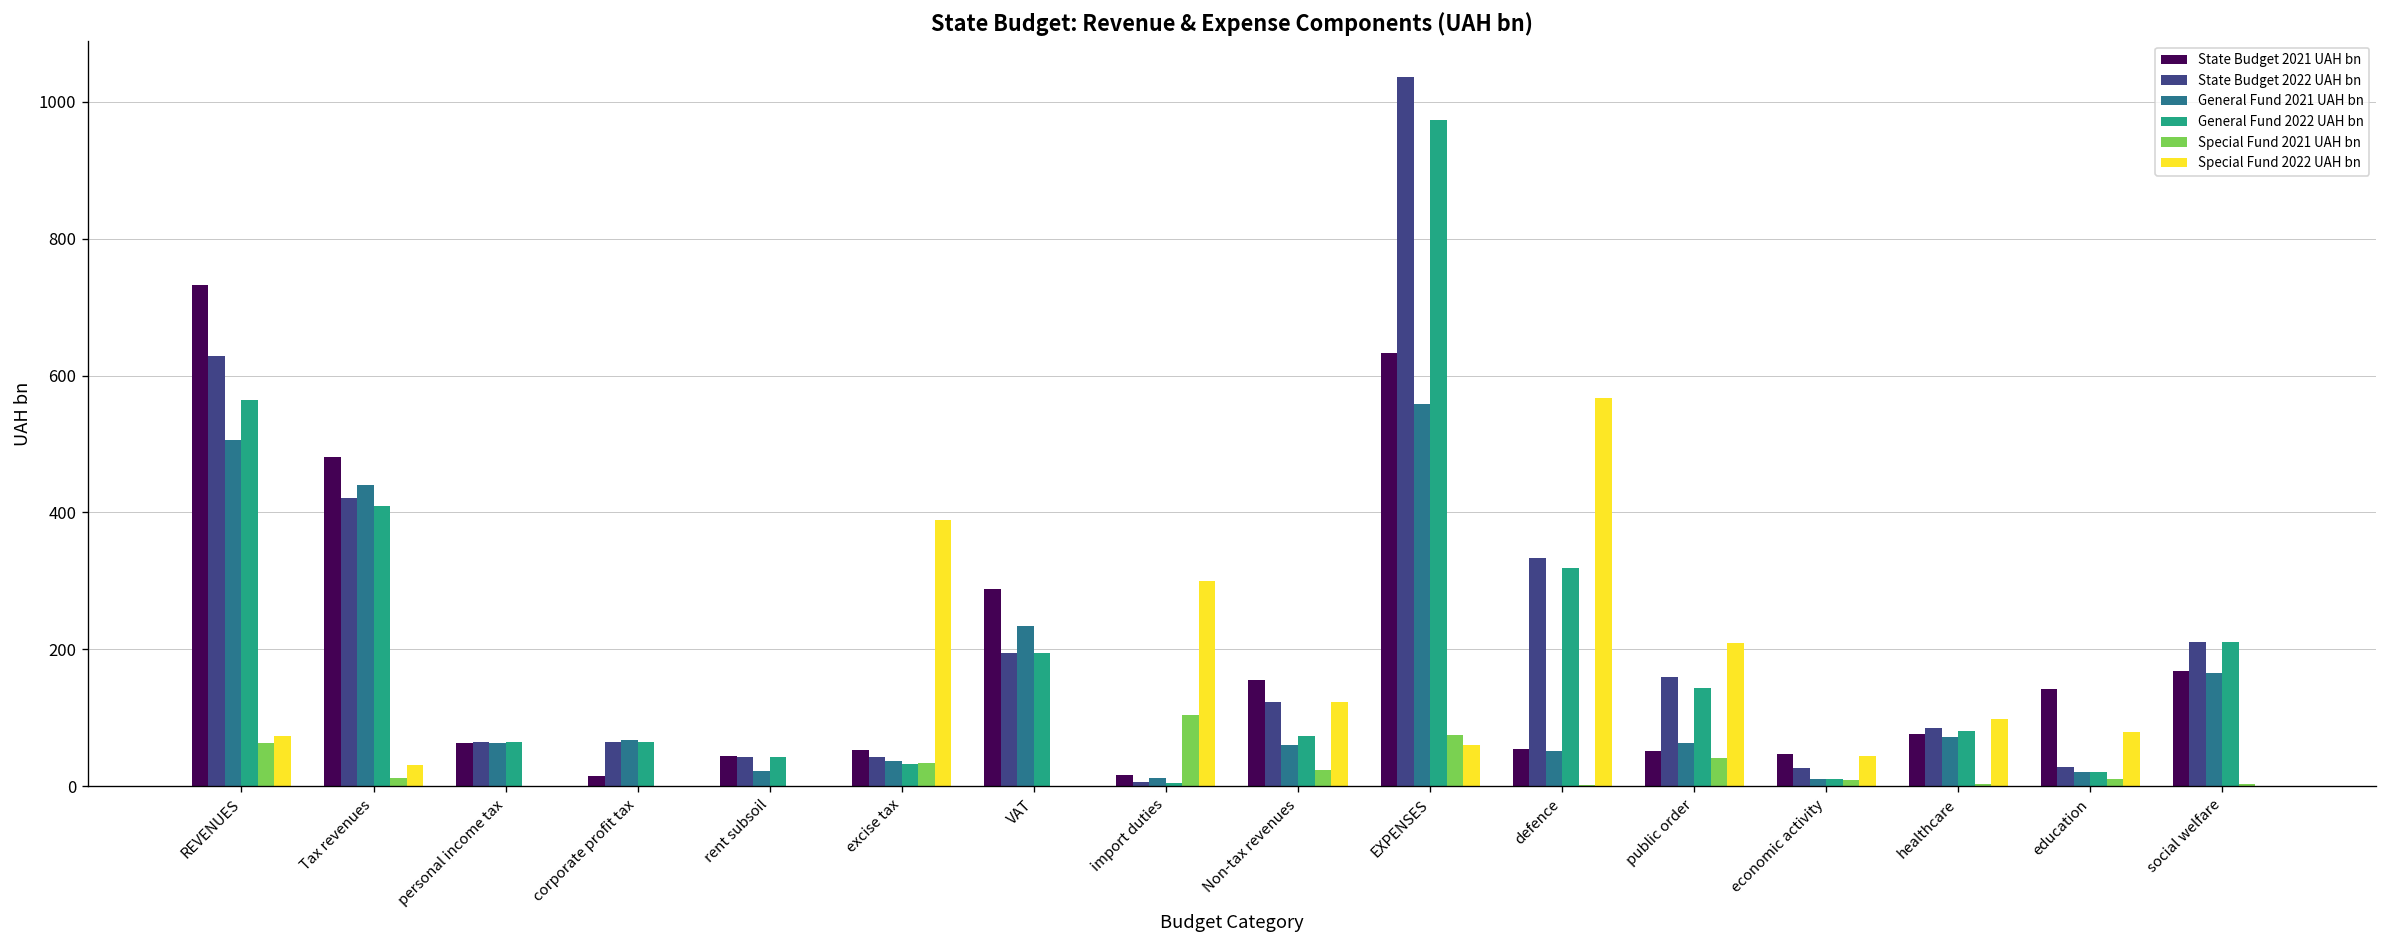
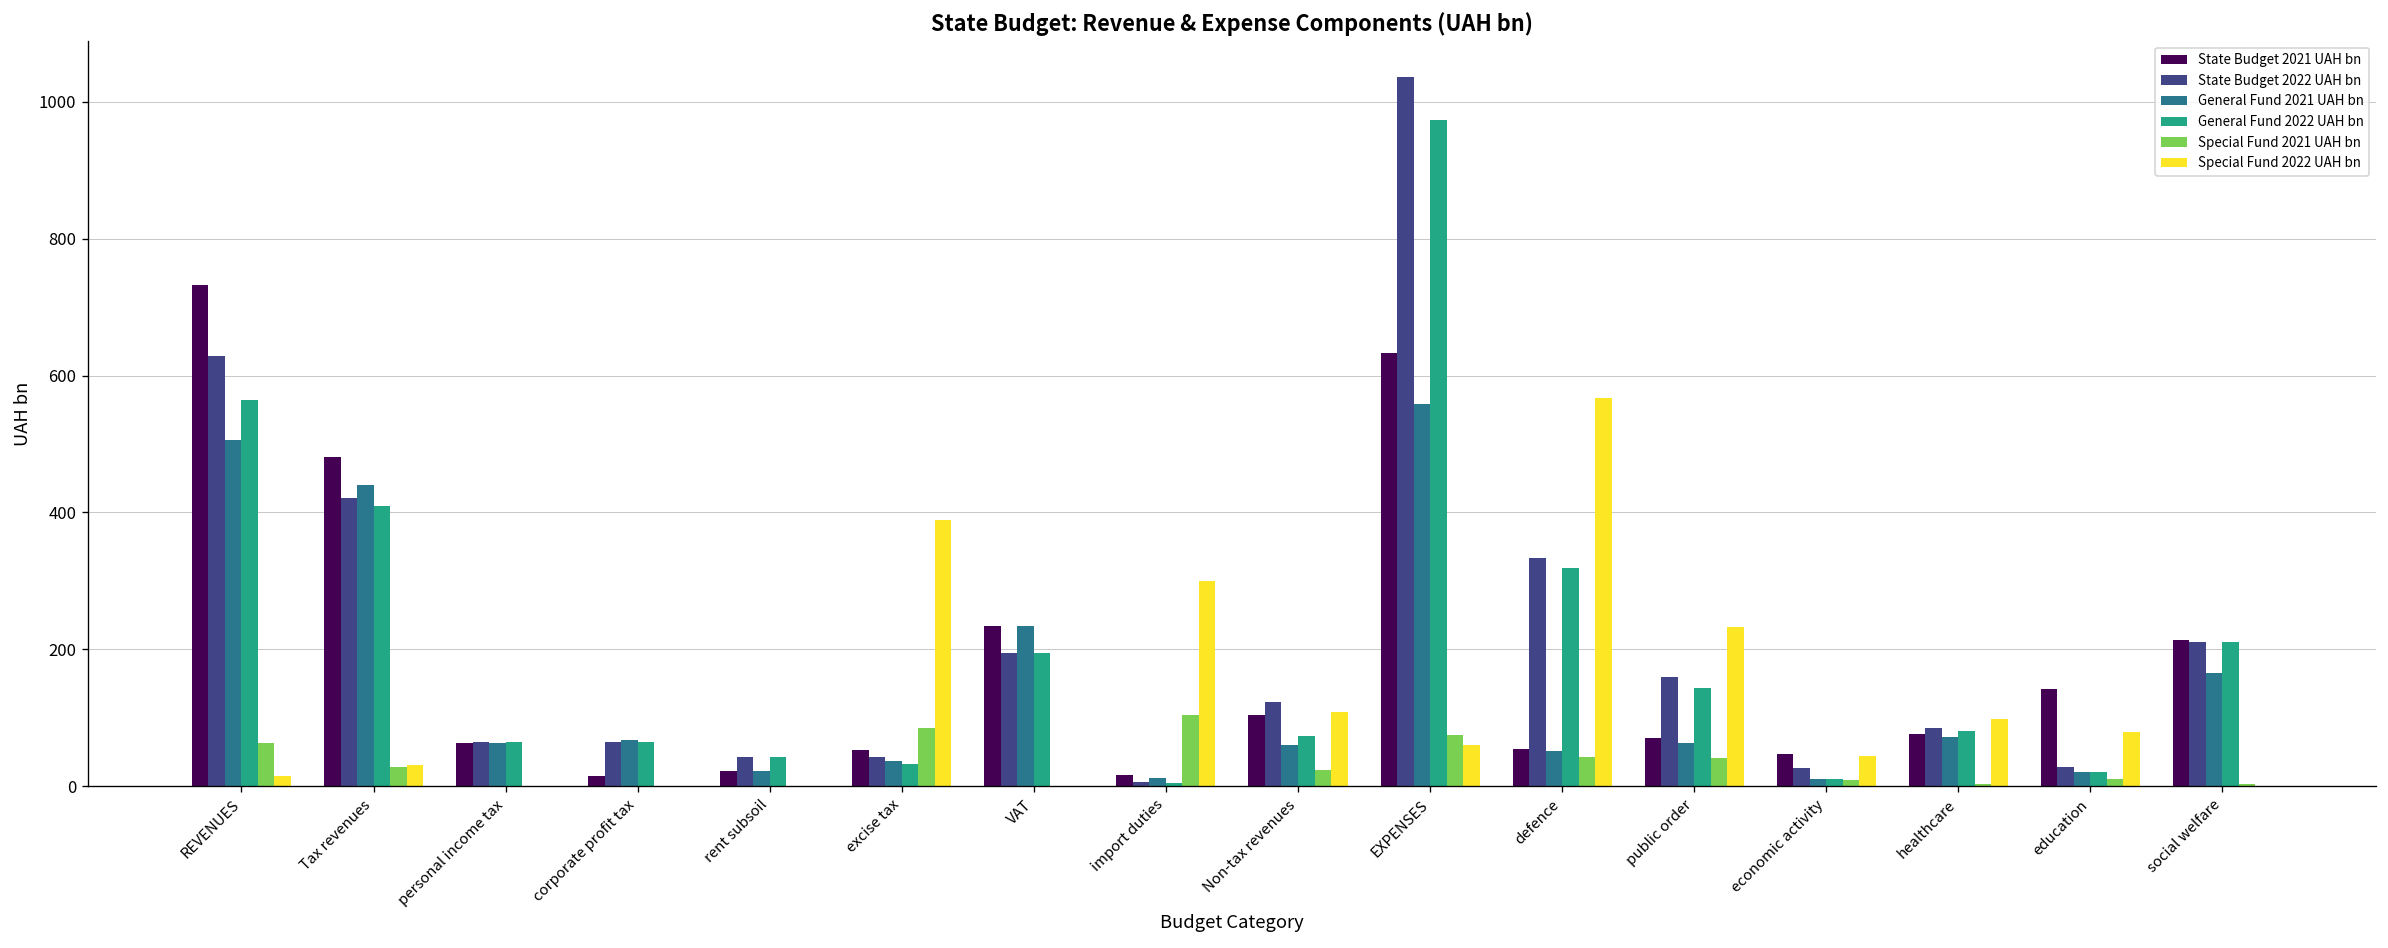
  {
    "State Budget 2021 UAH bn": {
      "REVENUES": 730,
      "Tax revenues": 480,
      "personal income tax": 60,
      "corporate profit tax": 10,
-     "rent subsoil": 40,
+     "rent subsoil": 20,
      "excise tax": 50,
-     "VAT": 290,
+     "VAT": 230,
      "import duties": 20,
-     "Non-tax revenues": 150,
+     "Non-tax revenues": 100,
      "EXPENSES": 630,
      "defence": 50,
-     "public order": 50,
+     "public order": 70,
      "economic activity": 50,
      "healthcare": 80,
      "education": 140,
-     "social welfare": 170
+     "social welfare": 210
    },
    "Special Fund 2021 UAH bn": {
      "REVENUES": 60,
-     "Tax revenues": 10,
+     "Tax revenues": 30,
      "personal income tax": 0,
      "corporate profit tax": 0,
      "rent subsoil": 0,
-     "excise tax": 30,
+     "excise tax": 90,
      "VAT": 0,
      "import duties": 100,
      "Non-tax revenues": 20,
      "EXPENSES": 70,
-     "defence": 0,
+     "defence": 40,
      "public order": 40,
      "economic activity": 10,
      "education": 10
    },
    "Special Fund 2022 UAH bn": {
-     "REVENUES": 70,
+     "REVENUES": 10,
      "Tax revenues": 30,
      "personal income tax": 0,
      "corporate profit tax": 0,
      "rent subsoil": 0,
      "excise tax": 390,
      "VAT": 0,
      "import duties": 300,
-     "Non-tax revenues": 120,
+     "Non-tax revenues": 110,
      "EXPENSES": 60,
      "defence": 570,
-     "public order": 210,
+     "public order": 230,
      "economic activity": 40,
      "healthcare": 100,
      "education": 80,
      "social welfare": 0
    }
  }
